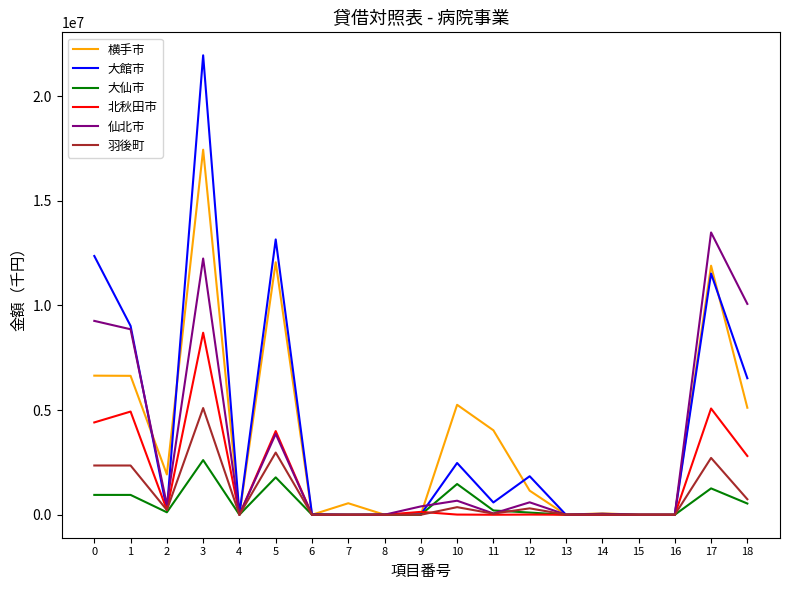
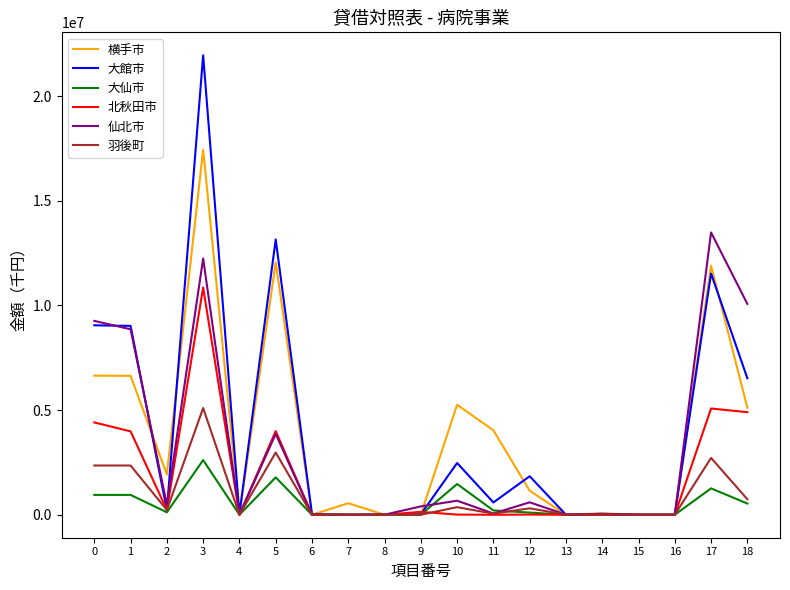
  {
    "横手市": {
      "0": 6600000,
      "1": 6600000,
      "2": 1900000,
      "3": 17400000,
      "5": 12100000,
      "7": 500000,
      "10": 5300000,
      "11": 4000000,
      "12": 1200000,
      "17": 11900000,
      "18": 5100000
    },
    "大館市": {
-     "0": 12400000,
+     "0": 9000000,
      "1": 9000000,
      "3": 21900000,
      "5": 13100000,
      "10": 2500000,
      "11": 600000,
      "12": 1800000,
      "17": 11500000,
      "18": 6500000
    },
    "大仙市": {
      "0": 900000,
      "1": 900000,
      "3": 2600000,
      "5": 1800000,
      "10": 1500000,
      "11": 200000,
      "17": 1300000,
      "18": 500000
    },
    "北秋田市": {
      "0": 4400000,
-     "1": 4900000,
-     "3": 8700000,
+     "1": 4000000,
+     "3": 10900000,
      "5": 4000000,
      "10": 0,
      "17": 5100000,
-     "18": 2800000
+     "18": 4900000
    },
    "仙北市": {
      "0": 9300000,
      "1": 8900000,
      "2": 500000,
      "3": 12200000,
      "5": 3900000,
      "9": 400000,
      "10": 700000,
      "12": 600000,
      "17": 13500000,
      "18": 10100000
    },
    "羽後町": {
      "0": 2400000,
      "1": 2400000,
      "3": 5100000,
      "5": 3000000,
      "10": 400000,
      "12": 300000,
      "17": 2700000,
      "18": 700000
    }
  }
